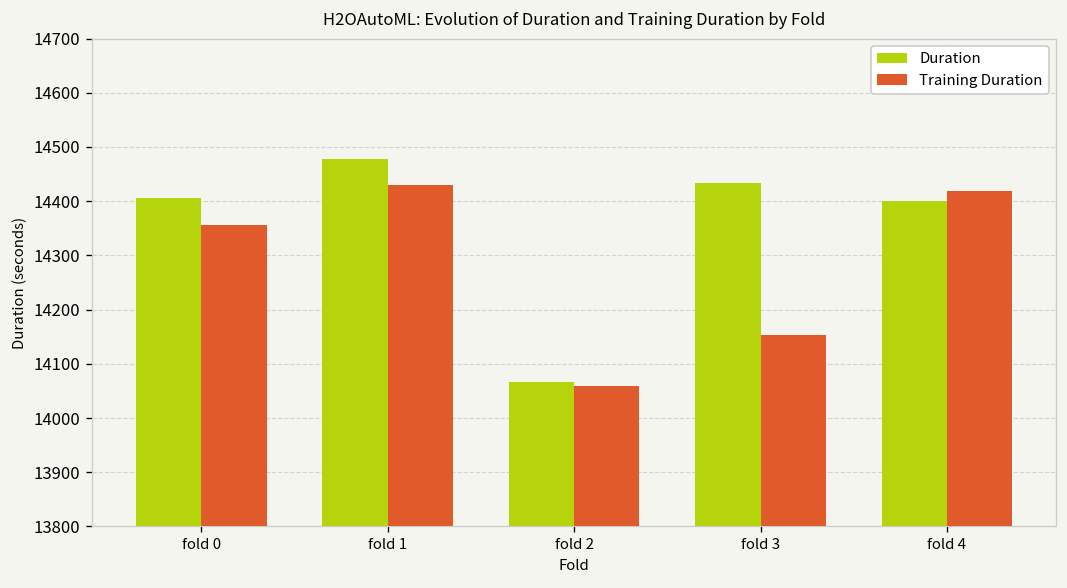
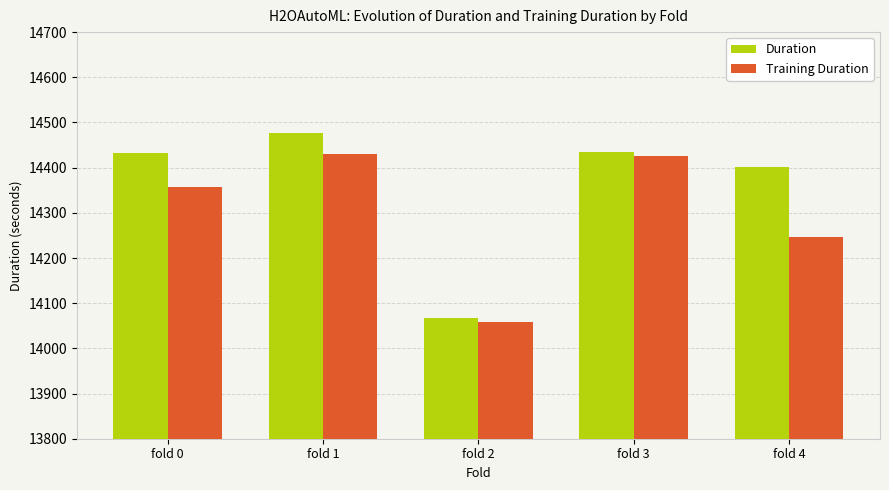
  {
    "Duration": {
-     "fold 0": 14410,
+     "fold 0": 14430,
      "fold 1": 14480,
      "fold 2": 14070,
      "fold 3": 14430,
      "fold 4": 14400
    },
    "Training Duration": {
      "fold 0": 14360,
      "fold 1": 14430,
      "fold 2": 14060,
-     "fold 3": 14150,
-     "fold 4": 14420
+     "fold 3": 14430,
+     "fold 4": 14250
    }
  }
